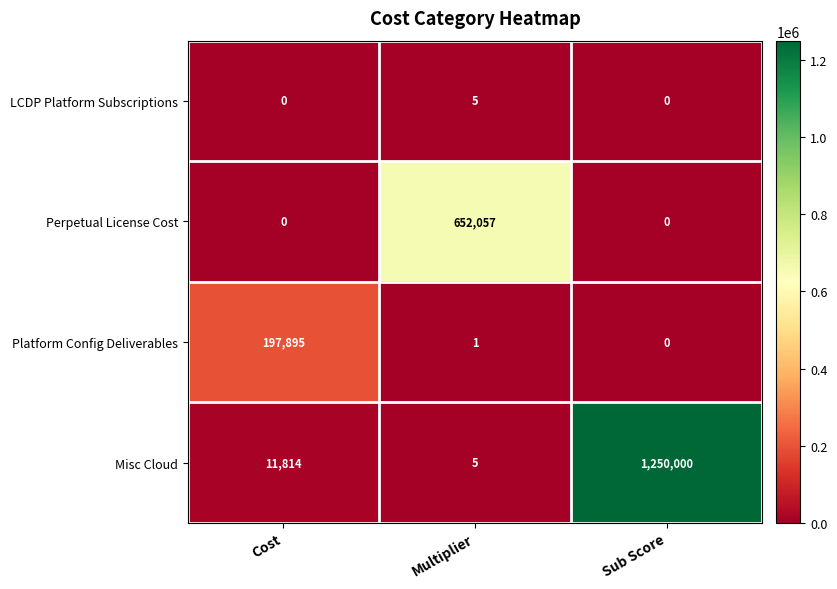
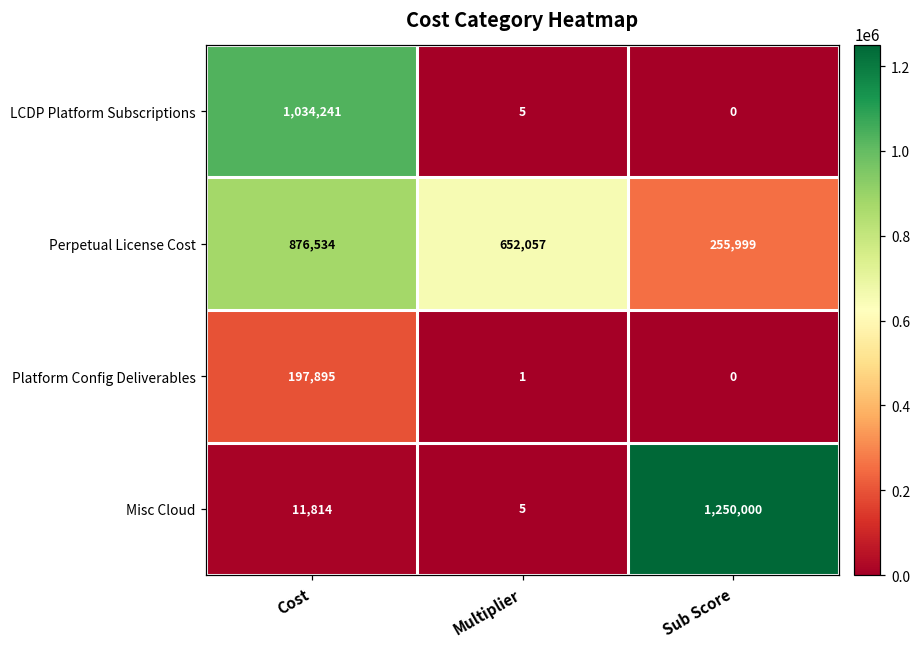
  {
    "LCDP Platform Subscriptions": {
-     "Cost": "0",
+     "Cost": "1,034,241",
      "Multiplier": "5",
      "Sub Score": "0"
    },
    "Perpetual License Cost": {
-     "Cost": "0",
+     "Cost": "876,534",
      "Multiplier": "652,057",
-     "Sub Score": "0"
+     "Sub Score": "255,999"
    },
    "Platform Config Deliverables": {
      "Cost": "197,895",
      "Multiplier": "1",
      "Sub Score": "0"
    },
    "Misc Cloud": {
      "Cost": "11,814",
      "Multiplier": "5",
      "Sub Score": "1,250,000"
    }
  }
